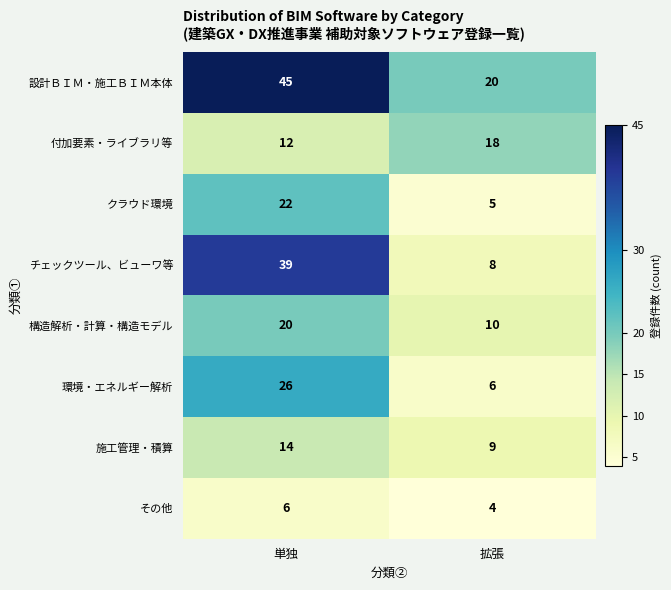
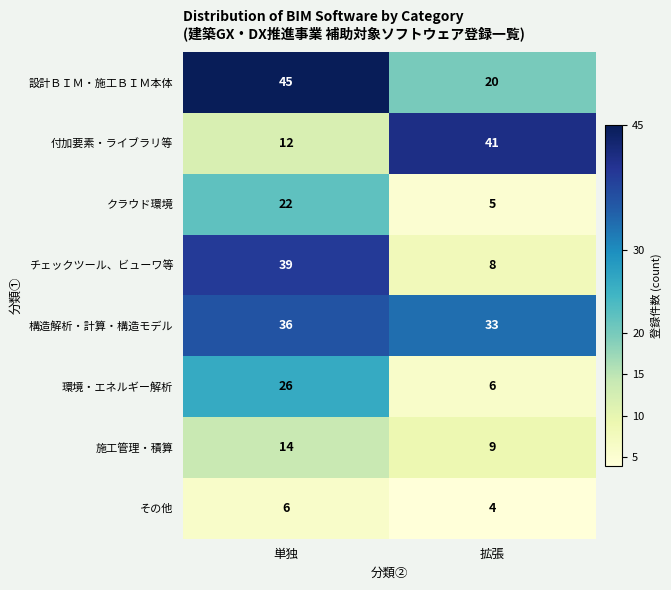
  {
    "設計ＢＩＭ・施工ＢＩＭ本体": {
      "単独": 45,
      "拡張": 20
    },
    "付加要素・ライブラリ等": {
      "単独": 12,
-     "拡張": 18
+     "拡張": 41
    },
    "クラウド環境": {
      "単独": 22,
      "拡張": 5
    },
    "チェックツール、ビューワ等": {
      "単独": 39,
      "拡張": 8
    },
    "構造解析・計算・構造モデル": {
-     "単独": 20,
-     "拡張": 10
+     "単独": 36,
+     "拡張": 33
    },
    "環境・エネルギー解析": {
      "単独": 26,
      "拡張": 6
    },
    "施工管理・積算": {
      "単独": 14,
      "拡張": 9
    },
    "その他": {
      "単独": 6,
      "拡張": 4
    }
  }
